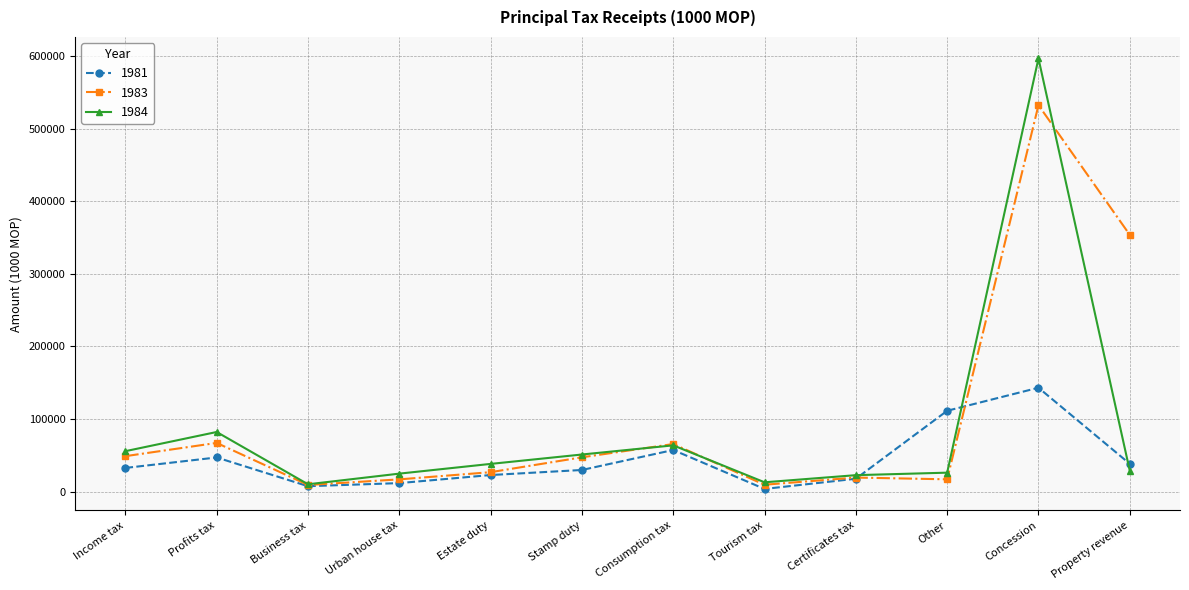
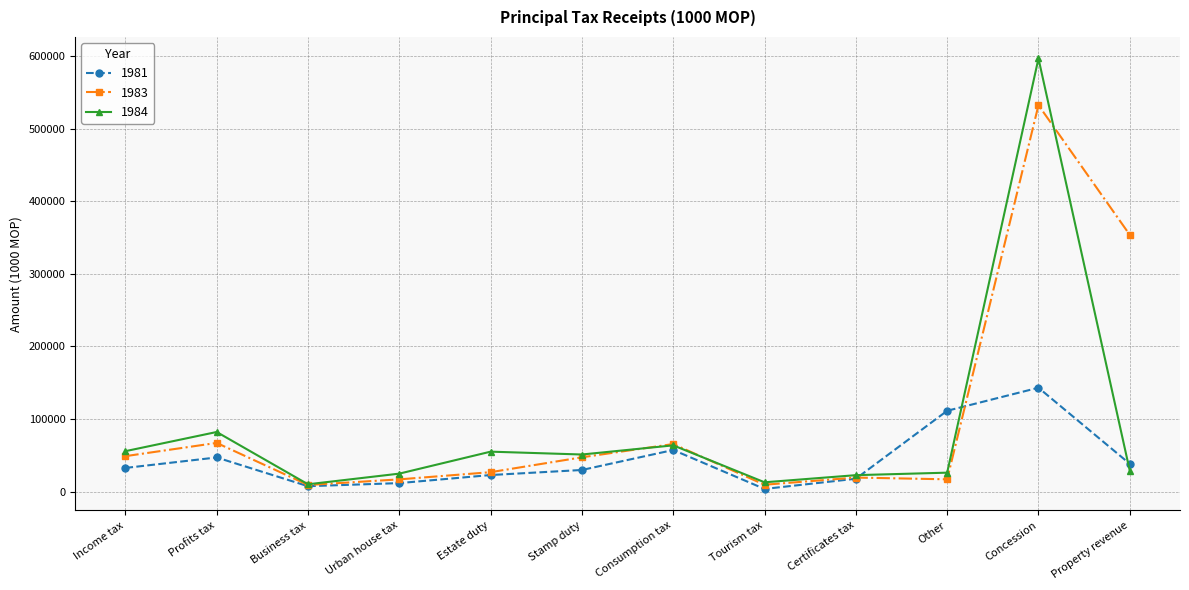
  {
    "1981": {
      "Income tax": 30000,
      "Profits tax": 50000,
      "Urban house tax": 10000,
      "Estate duty": 20000,
      "Stamp duty": 30000,
      "Consumption tax": 60000,
      "Tourism tax": 0,
      "Other": 110000,
      "Concession": 140000,
      "Property revenue": 40000
    },
    "1983": {
      "Income tax": 50000,
      "Profits tax": 70000,
      "Urban house tax": 20000,
      "Estate duty": 30000,
      "Stamp duty": 50000,
      "Other": 20000,
      "Concession": 530000,
      "Property revenue": 350000
    },
    "1984": {
      "Income tax": 60000,
      "Profits tax": 80000,
      "Urban house tax": 20000,
-     "Estate duty": 40000,
+     "Estate duty": 60000,
      "Stamp duty": 50000,
      "Other": 30000,
      "Concession": 600000,
      "Property revenue": 30000
    }
  }
